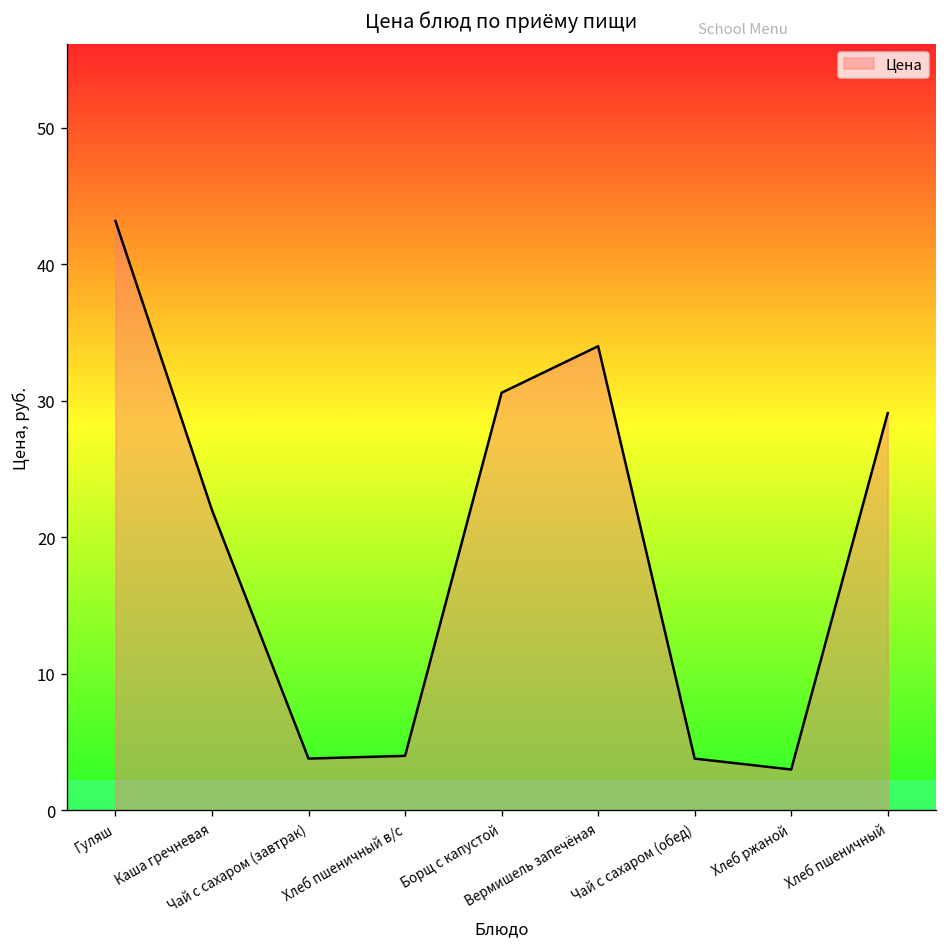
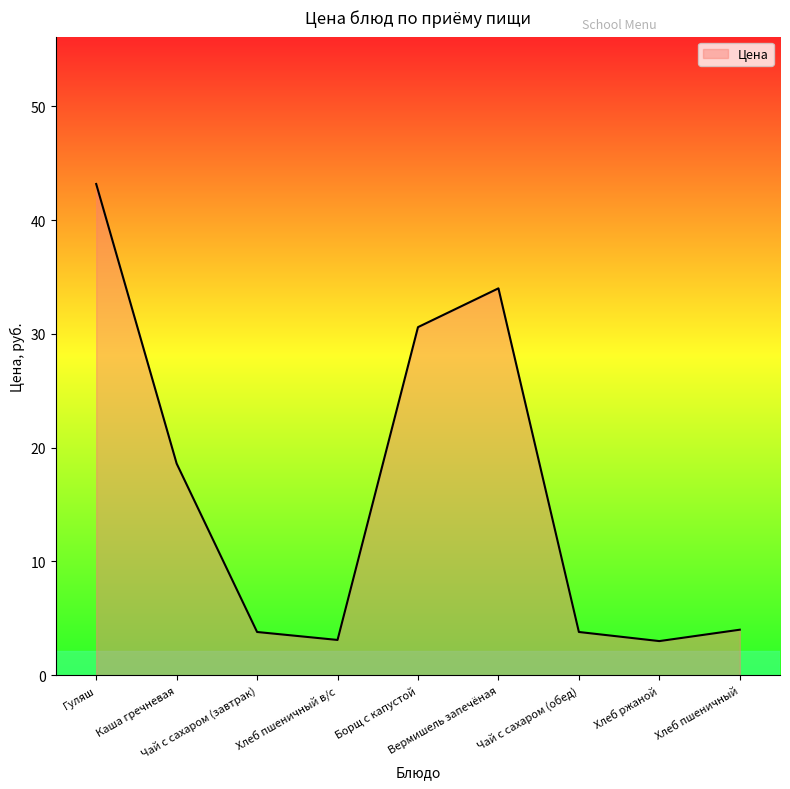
  {
    "Гуляш": 43.2,
-   "Каша гречневая": 22.0,
+   "Каша гречневая": 18.6,
    "Чай с сахаром (завтрак)": 3.8,
-   "Хлеб пшеничный в/с": 4.0,
+   "Хлеб пшеничный в/с": 3.1,
    "Борщ с капустой": 30.6,
    "Вермишель запечёная": 34.0,
    "Чай с сахаром (обед)": 3.8,
    "Хлеб ржаной": 3.0,
-   "Хлеб пшеничный": 29.1
+   "Хлеб пшеничный": 4.0
  }
